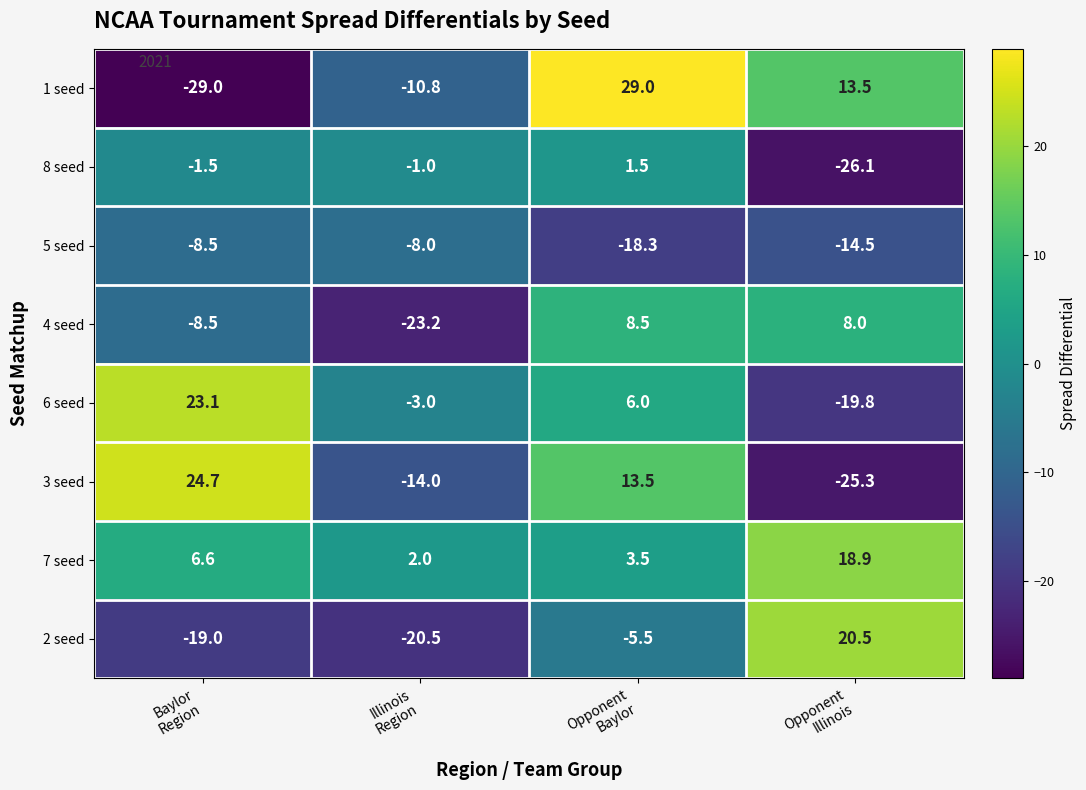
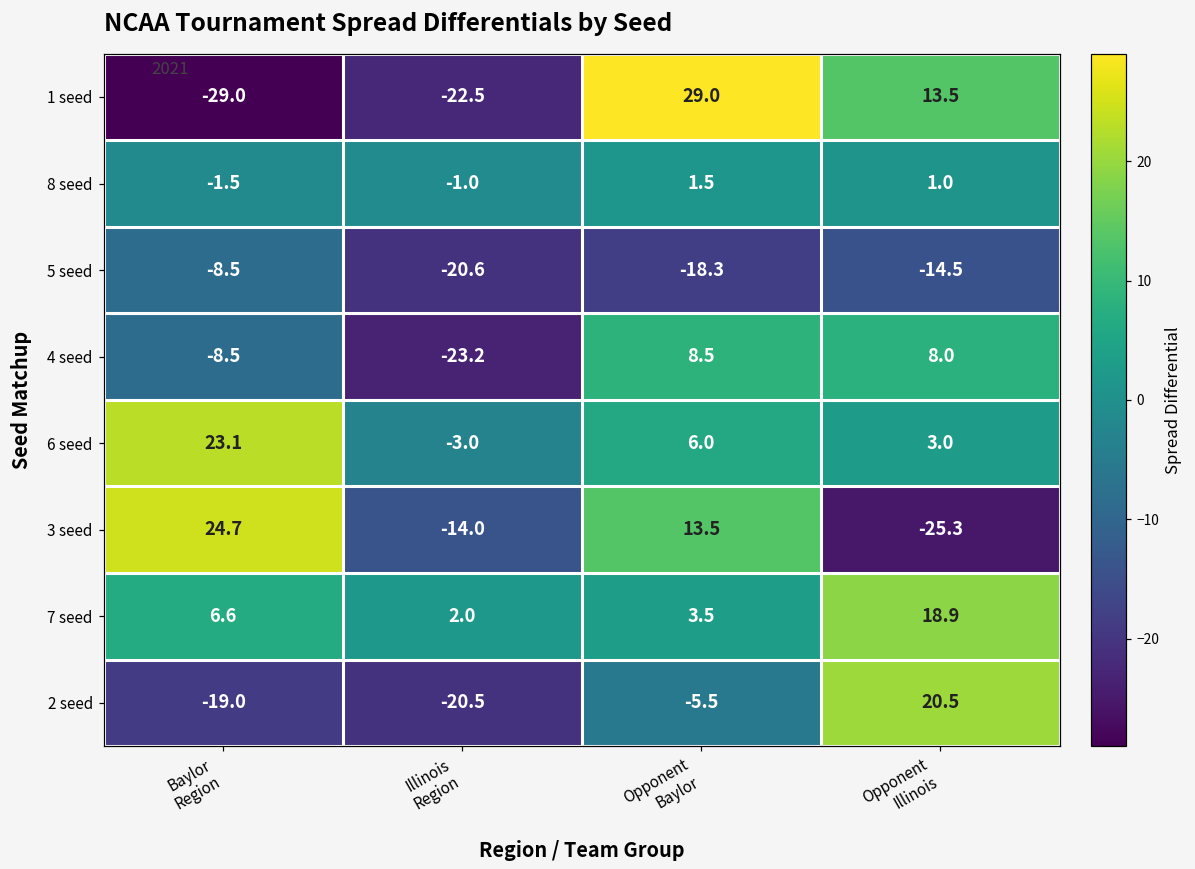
  {
    "1 seed": {
      "Baylor Region": -29.0,
-     "Illinois Region": -10.8,
+     "Illinois Region": -22.5,
      "Opponent Baylor": 29.0,
      "Opponent Illinois": 13.5
    },
    "8 seed": {
      "Baylor Region": -1.5,
      "Illinois Region": -1.0,
      "Opponent Baylor": 1.5,
-     "Opponent Illinois": -26.1
+     "Opponent Illinois": 1.0
    },
    "5 seed": {
      "Baylor Region": -8.5,
-     "Illinois Region": -8.0,
+     "Illinois Region": -20.6,
      "Opponent Baylor": -18.3,
      "Opponent Illinois": -14.5
    },
    "4 seed": {
      "Baylor Region": -8.5,
      "Illinois Region": -23.2,
      "Opponent Baylor": 8.5,
      "Opponent Illinois": 8.0
    },
    "6 seed": {
      "Baylor Region": 23.1,
      "Illinois Region": -3.0,
      "Opponent Baylor": 6.0,
-     "Opponent Illinois": -19.8
+     "Opponent Illinois": 3.0
    },
    "3 seed": {
      "Baylor Region": 24.7,
      "Illinois Region": -14.0,
      "Opponent Baylor": 13.5,
      "Opponent Illinois": -25.3
    },
    "7 seed": {
      "Baylor Region": 6.6,
      "Illinois Region": 2.0,
      "Opponent Baylor": 3.5,
      "Opponent Illinois": 18.9
    },
    "2 seed": {
      "Baylor Region": -19.0,
      "Illinois Region": -20.5,
      "Opponent Baylor": -5.5,
      "Opponent Illinois": 20.5
    }
  }
